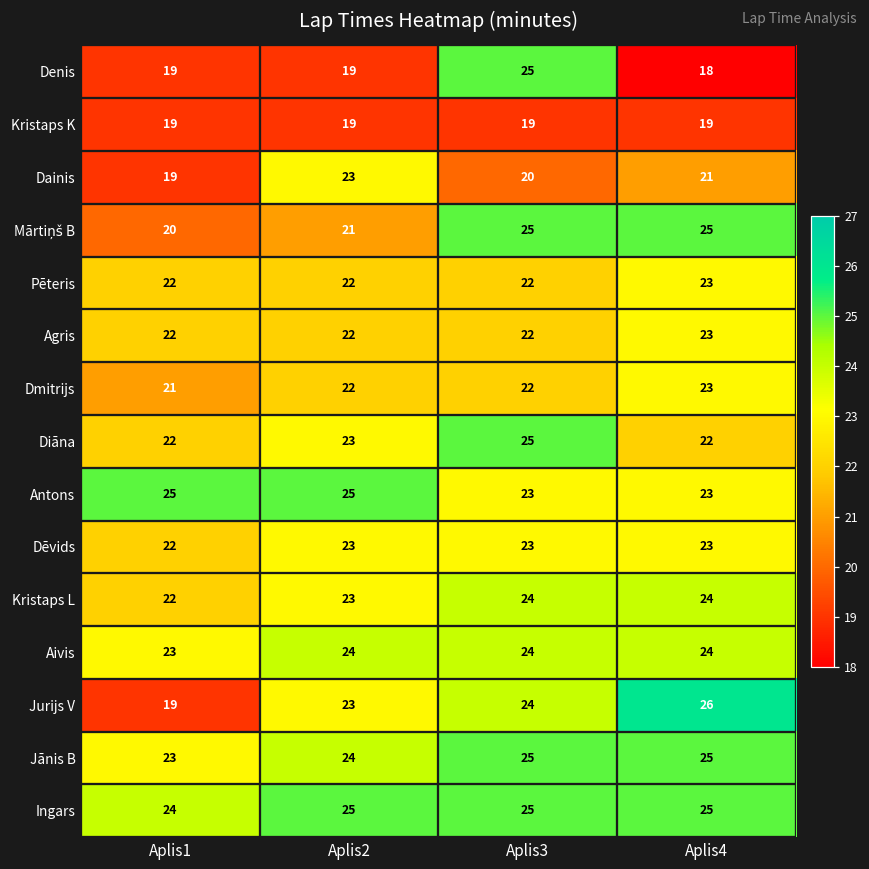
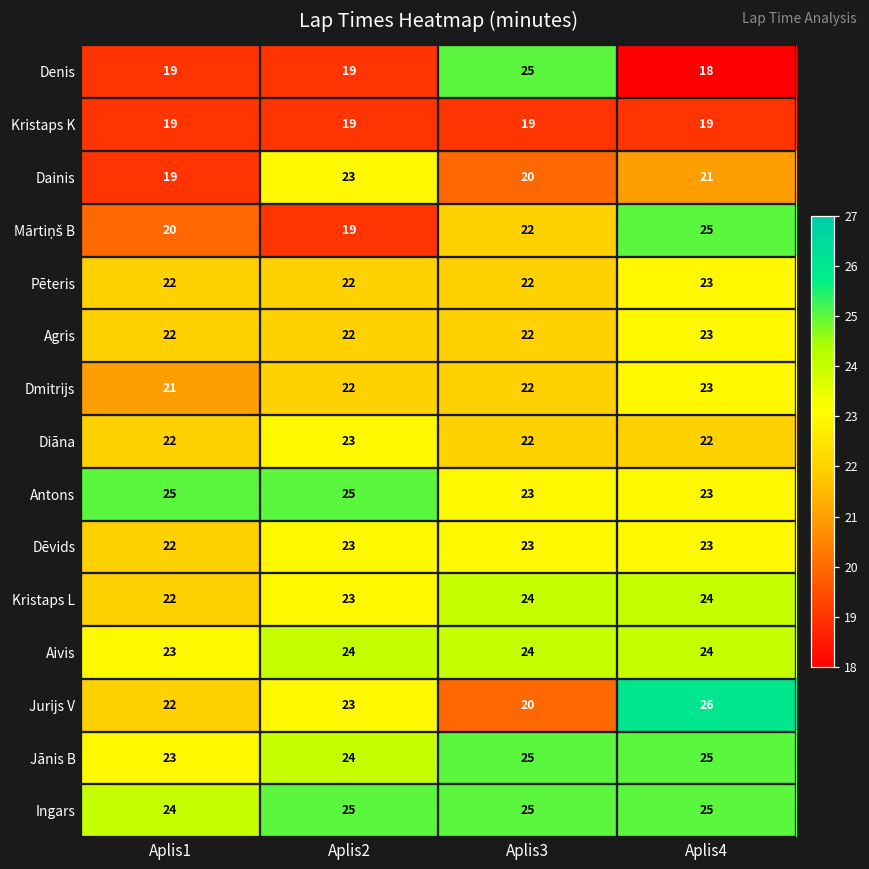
  {
    "Denis": {
      "Aplis1": 19,
      "Aplis2": 19,
      "Aplis3": 25,
      "Aplis4": 18
    },
    "Kristaps K": {
      "Aplis1": 19,
      "Aplis2": 19,
      "Aplis3": 19,
      "Aplis4": 19
    },
    "Dainis": {
      "Aplis1": 19,
      "Aplis2": 23,
      "Aplis3": 20,
      "Aplis4": 21
    },
    "Mārtiņš B": {
      "Aplis1": 20,
-     "Aplis2": 21,
-     "Aplis3": 25,
+     "Aplis2": 19,
+     "Aplis3": 22,
      "Aplis4": 25
    },
    "Pēteris": {
      "Aplis1": 22,
      "Aplis2": 22,
      "Aplis3": 22,
      "Aplis4": 23
    },
    "Agris": {
      "Aplis1": 22,
      "Aplis2": 22,
      "Aplis3": 22,
      "Aplis4": 23
    },
    "Dmitrijs": {
      "Aplis1": 21,
      "Aplis2": 22,
      "Aplis3": 22,
      "Aplis4": 23
    },
    "Diāna": {
      "Aplis1": 22,
      "Aplis2": 23,
-     "Aplis3": 25,
+     "Aplis3": 22,
      "Aplis4": 22
    },
    "Antons": {
      "Aplis1": 25,
      "Aplis2": 25,
      "Aplis3": 23,
      "Aplis4": 23
    },
    "Dēvids": {
      "Aplis1": 22,
      "Aplis2": 23,
      "Aplis3": 23,
      "Aplis4": 23
    },
    "Kristaps L": {
      "Aplis1": 22,
      "Aplis2": 23,
      "Aplis3": 24,
      "Aplis4": 24
    },
    "Aivis": {
      "Aplis1": 23,
      "Aplis2": 24,
      "Aplis3": 24,
      "Aplis4": 24
    },
    "Jurijs V": {
-     "Aplis1": 19,
+     "Aplis1": 22,
      "Aplis2": 23,
-     "Aplis3": 24,
+     "Aplis3": 20,
      "Aplis4": 26
    },
    "Jānis B": {
      "Aplis1": 23,
      "Aplis2": 24,
      "Aplis3": 25,
      "Aplis4": 25
    },
    "Ingars": {
      "Aplis1": 24,
      "Aplis2": 25,
      "Aplis3": 25,
      "Aplis4": 25
    }
  }
